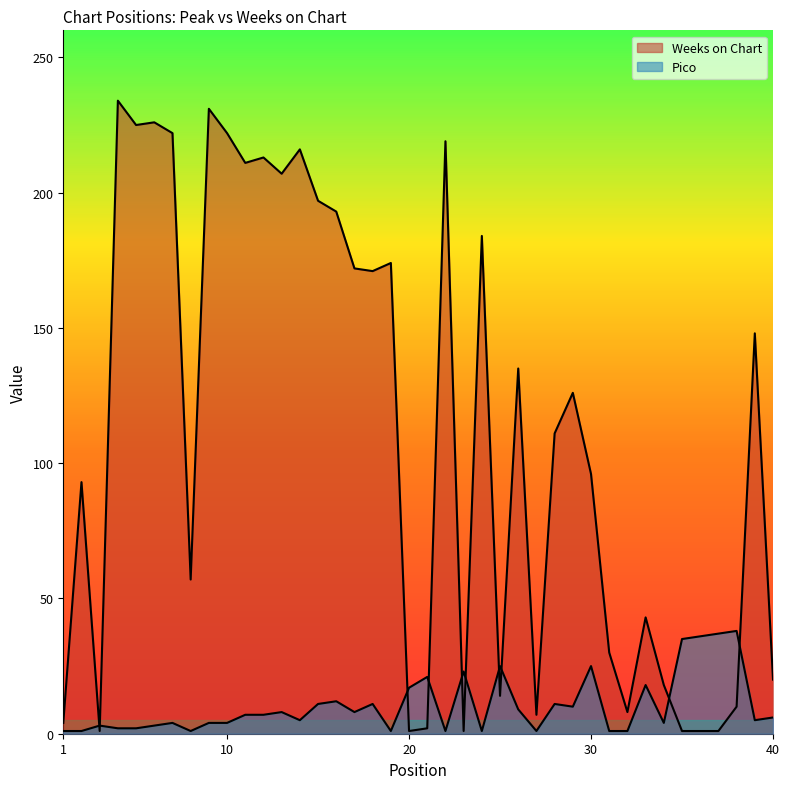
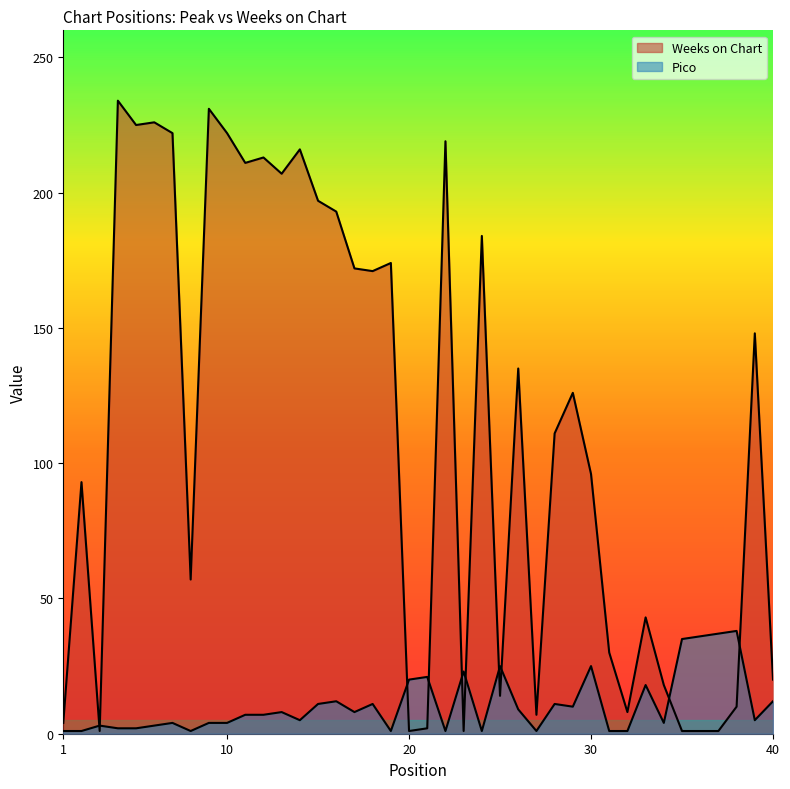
  {
    "Weeks on Chart": {
      "10": 222,
      "30": 96,
      "40": 20
    },
    "Pico": {
-     "20": 17,
+     "20": 20,
      "30": 25,
-     "40": 6
+     "40": 12
    }
  }
